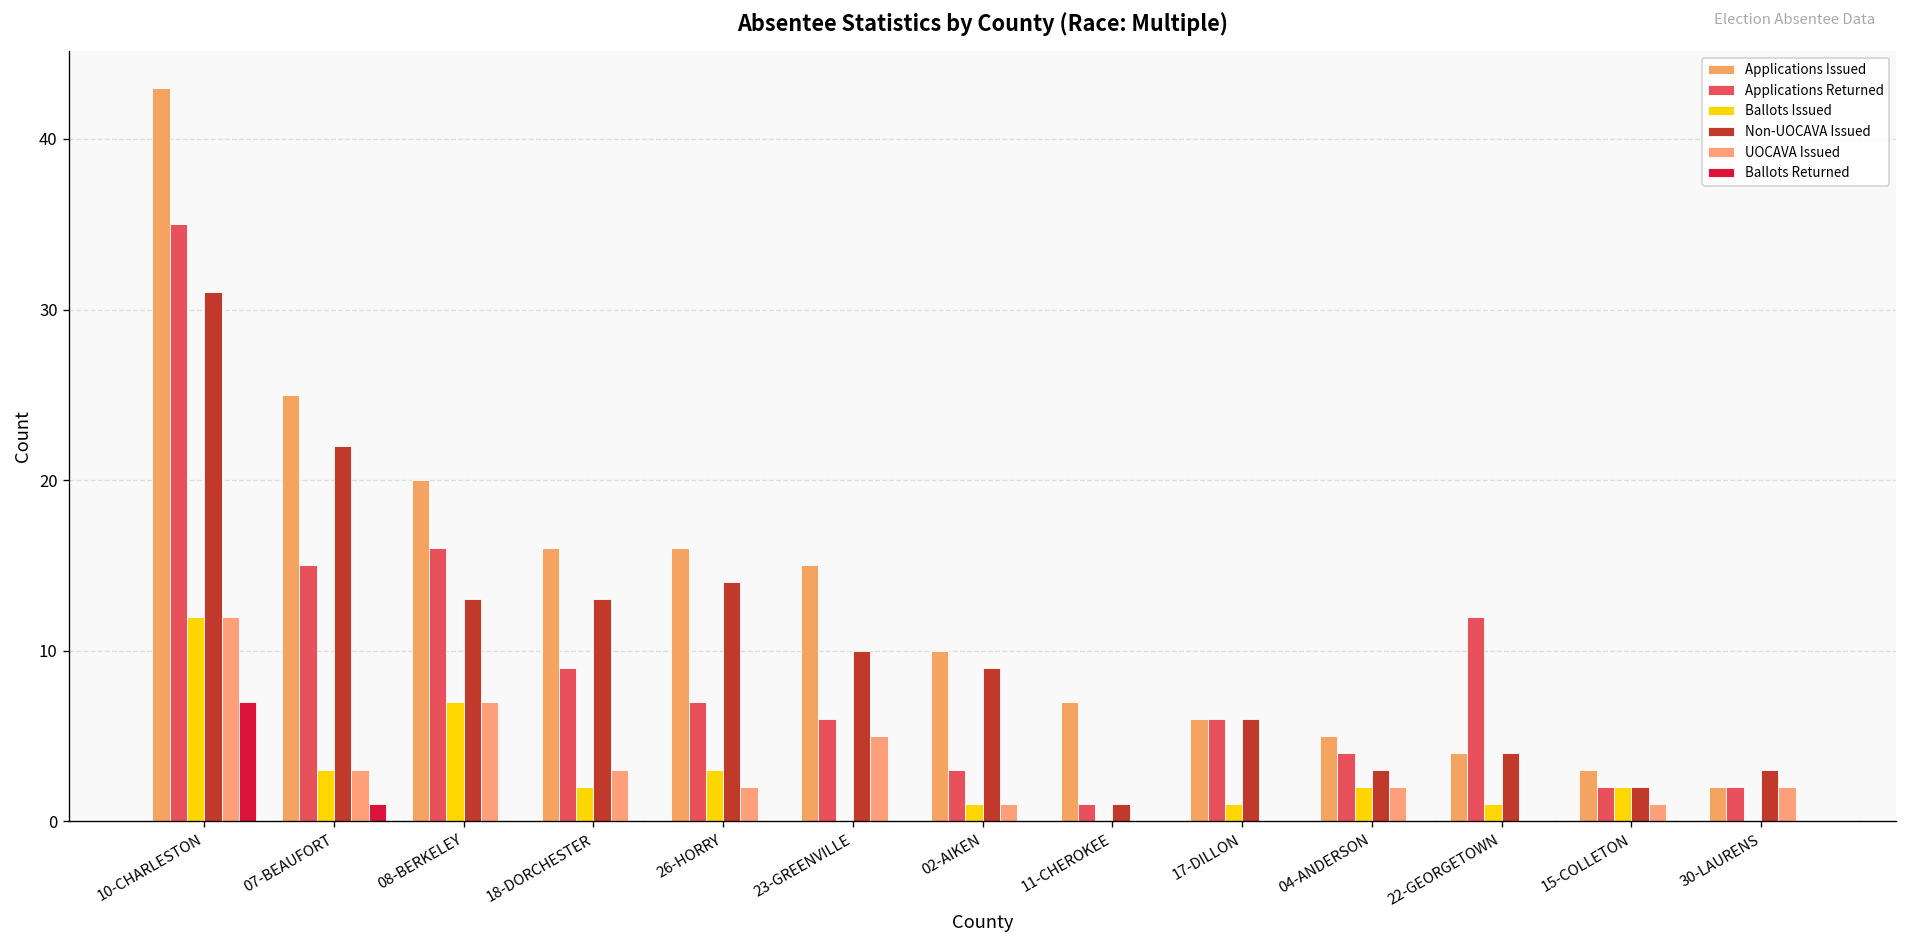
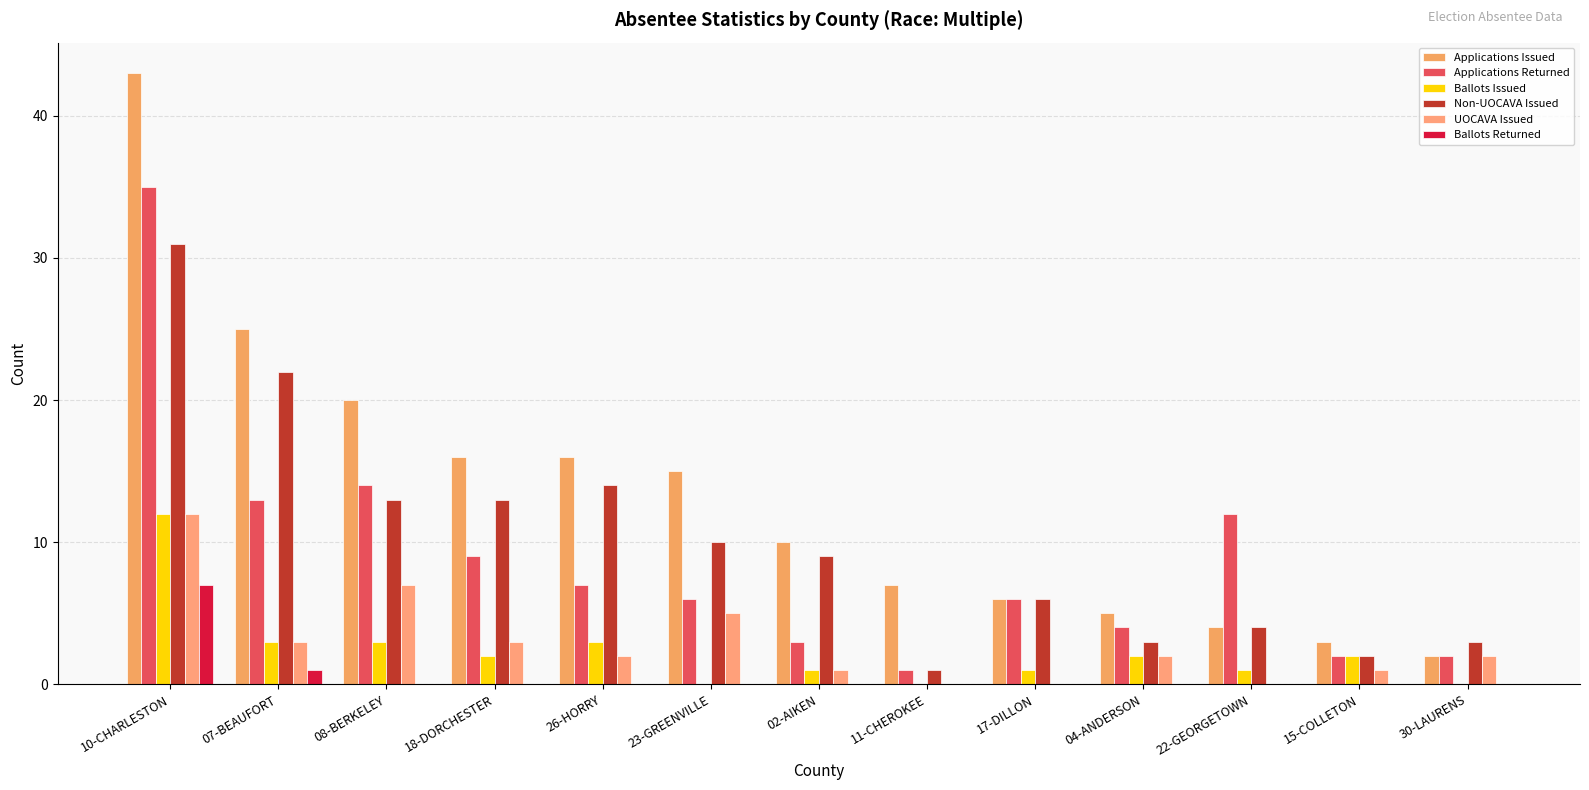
  {
    "Applications Returned": {
      "10-CHARLESTON": 35,
-     "07-BEAUFORT": 15,
-     "08-BERKELEY": 16,
+     "07-BEAUFORT": 13,
+     "08-BERKELEY": 14,
      "18-DORCHESTER": 9,
      "26-HORRY": 7,
      "23-GREENVILLE": 6,
      "02-AIKEN": 3,
      "11-CHEROKEE": 1,
      "17-DILLON": 6,
      "04-ANDERSON": 4,
      "22-GEORGETOWN": 12,
      "15-COLLETON": 2,
      "30-LAURENS": 2
    },
    "Ballots Issued": {
      "10-CHARLESTON": 12,
      "07-BEAUFORT": 3,
-     "08-BERKELEY": 7,
+     "08-BERKELEY": 3,
      "18-DORCHESTER": 2,
      "26-HORRY": 3,
      "23-GREENVILLE": 0,
      "02-AIKEN": 1,
      "11-CHEROKEE": 0,
      "17-DILLON": 1,
      "04-ANDERSON": 2,
      "22-GEORGETOWN": 1,
      "15-COLLETON": 2,
      "30-LAURENS": 0
    }
  }
